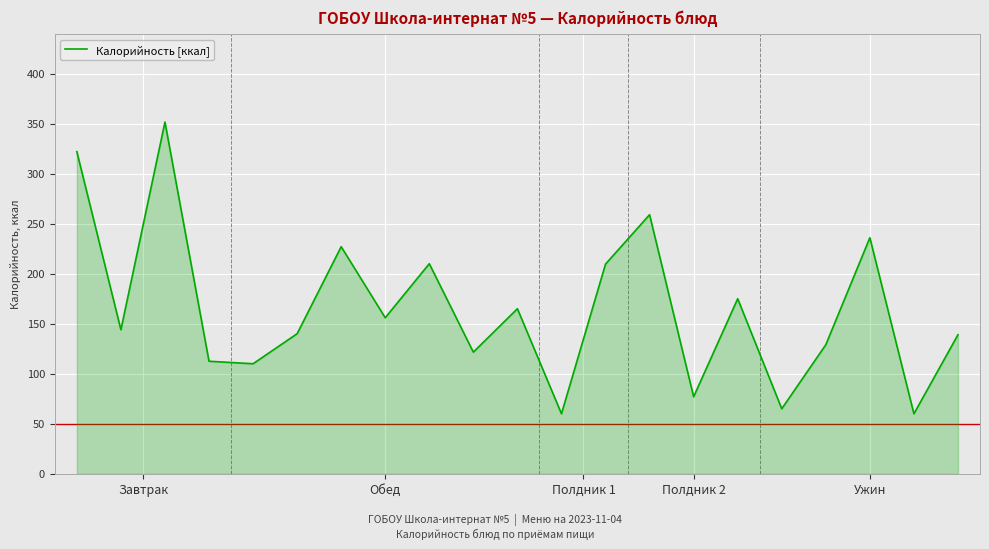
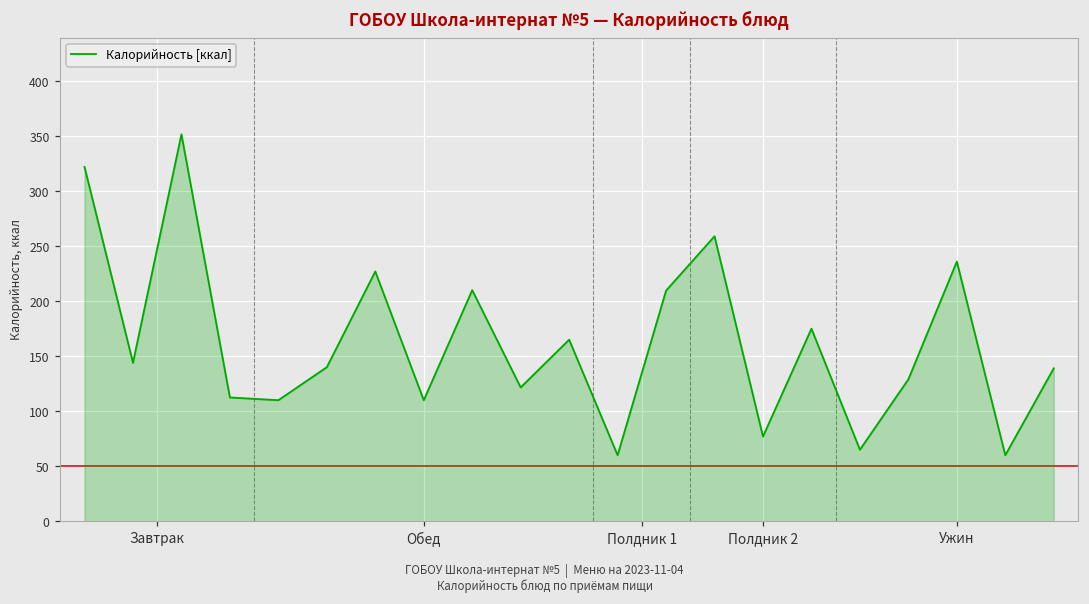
  {
-   "Обед": 156,
+   "Обед": 110,
    "Полдник 2": 77,
    "Ужин": 236
  }
